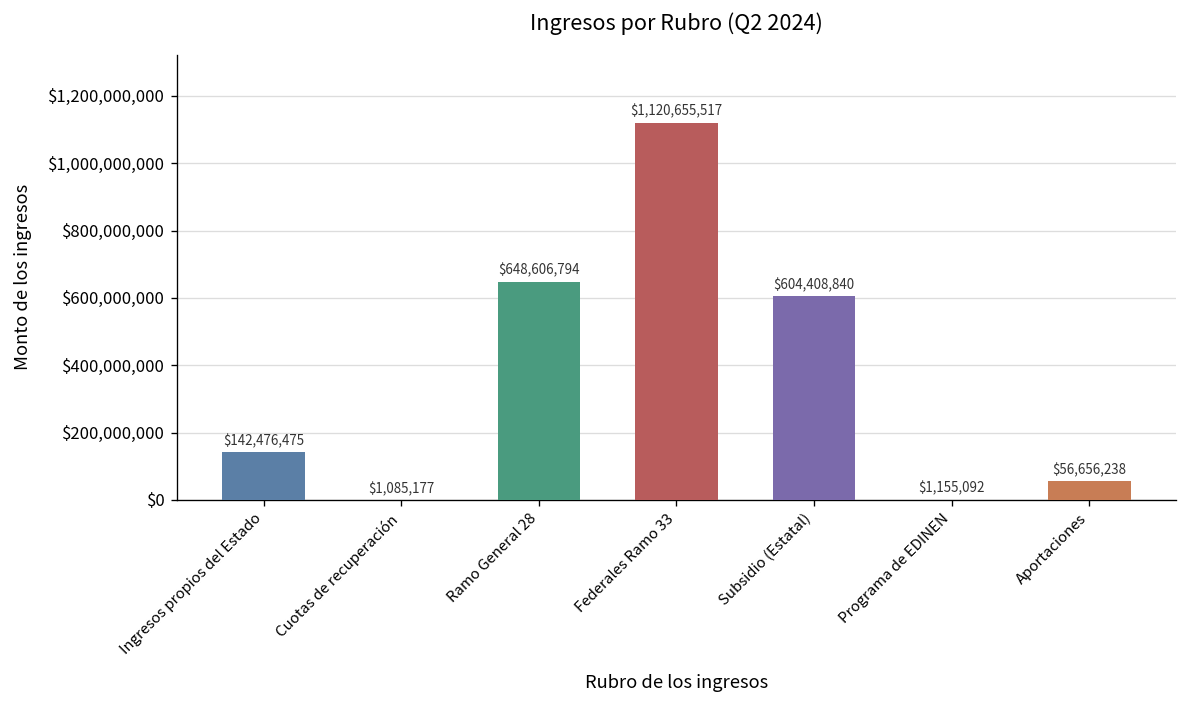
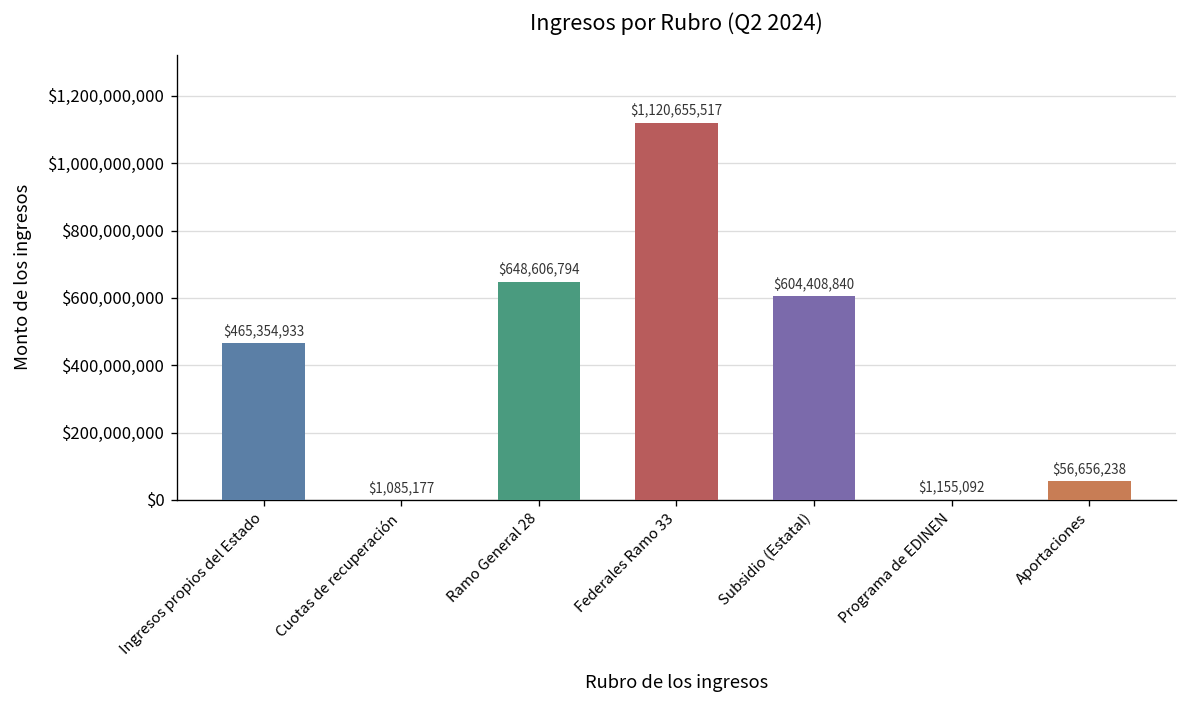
  {
-   "Ingresos propios del Estado": "$142,476,475",
+   "Ingresos propios del Estado": "$465,354,933",
    "Cuotas de recuperación": "$1,085,177",
    "Ramo General 28": "$648,606,794",
    "Federales Ramo 33": "$1,120,655,517",
    "Subsidio (Estatal)": "$604,408,840",
    "Programa de EDINEN": "$1,155,092",
    "Aportaciones": "$56,656,238"
  }
